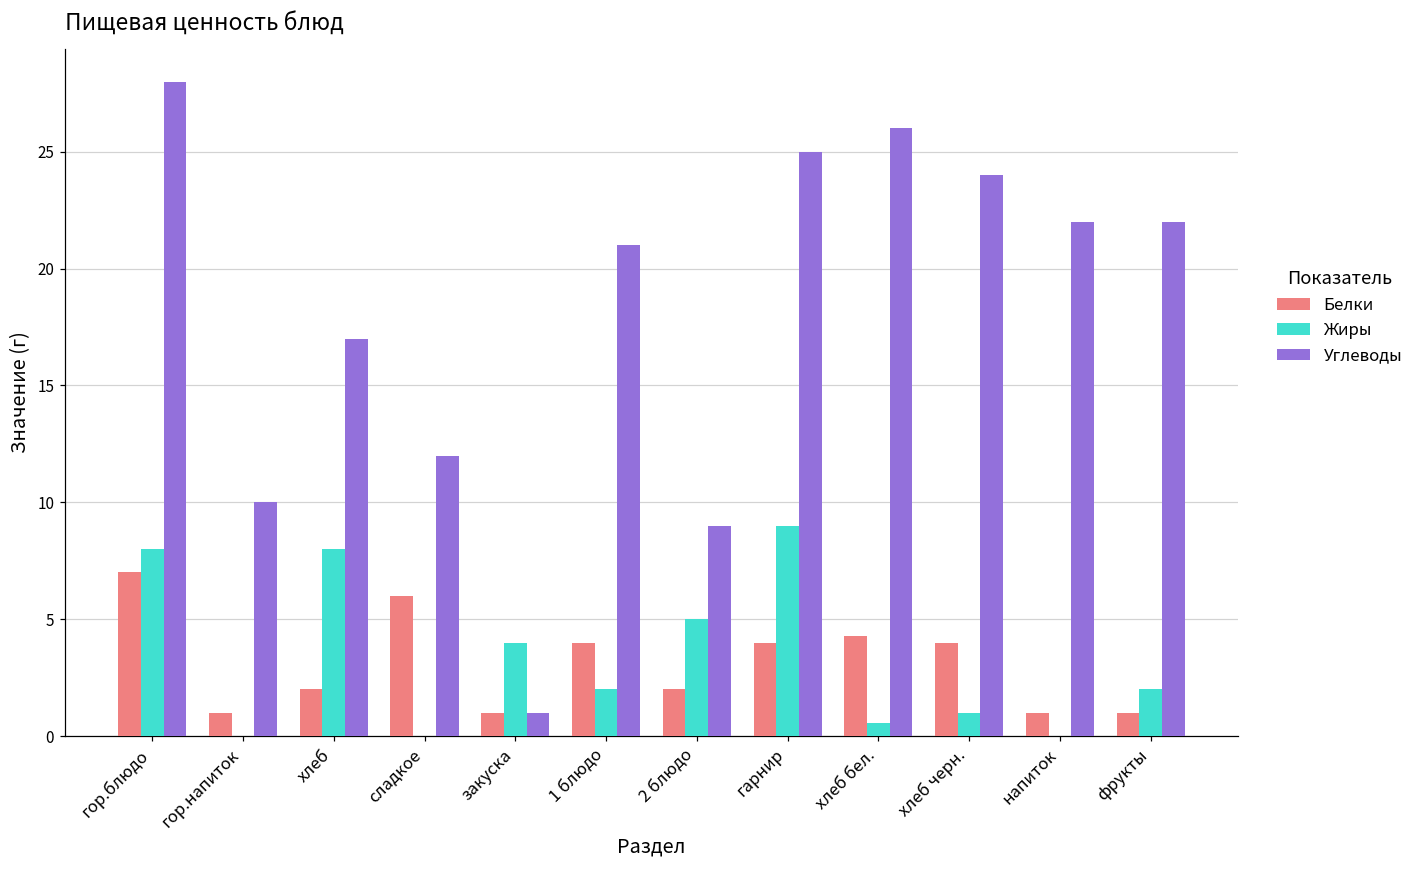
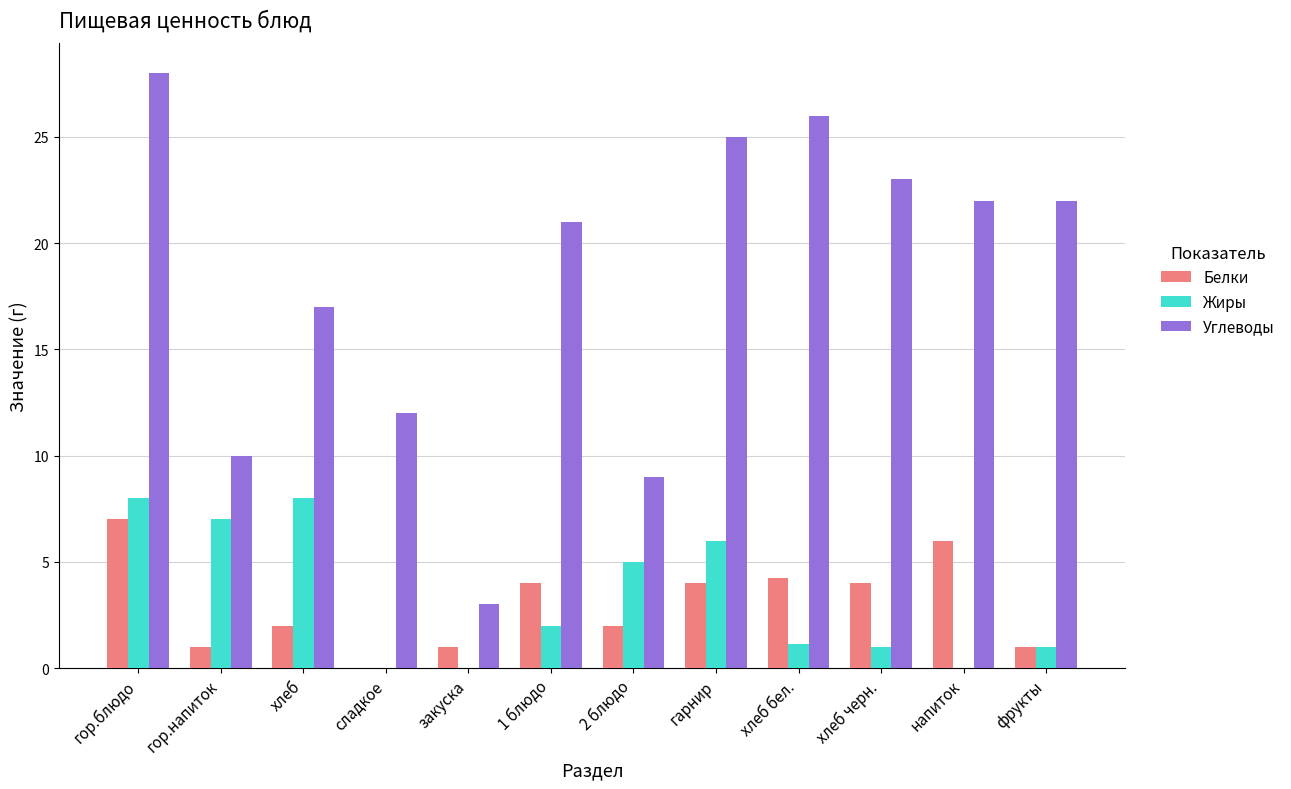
  {
    "Белки": {
      "гор.блюдо": 7,
      "гор.напиток": 1,
      "хлеб": 2,
-     "сладкое": 6,
+     "сладкое": 0,
      "закуска": 1,
      "1 блюдо": 4,
      "2 блюдо": 2,
      "гарнир": 4,
      "хлеб бел.": 4.3,
      "хлеб черн.": 4,
-     "напиток": 1,
+     "напиток": 6,
      "фрукты": 1
    },
    "Жиры": {
      "гор.блюдо": 8.0,
-     "гор.напиток": 0,
+     "гор.напиток": 7,
      "хлеб": 8.0,
      "сладкое": 0.0,
-     "закуска": 4,
+     "закуска": 0,
      "1 блюдо": 2.0,
      "2 блюдо": 5.0,
-     "гарнир": 9,
-     "хлеб бел.": 0.5,
+     "гарнир": 6,
+     "хлеб бел.": 1.2,
      "хлеб черн.": 1.0,
      "напиток": 0.0,
-     "фрукты": 2
+     "фрукты": 1
    },
    "Углеводы": {
      "гор.блюдо": 28,
      "гор.напиток": 10,
      "хлеб": 17,
      "сладкое": 12,
-     "закуска": 1,
+     "закуска": 3,
      "1 блюдо": 21,
      "2 блюдо": 9,
      "гарнир": 25,
      "хлеб бел.": 26,
-     "хлеб черн.": 24,
+     "хлеб черн.": 23,
      "напиток": 22,
      "фрукты": 22
    }
  }
